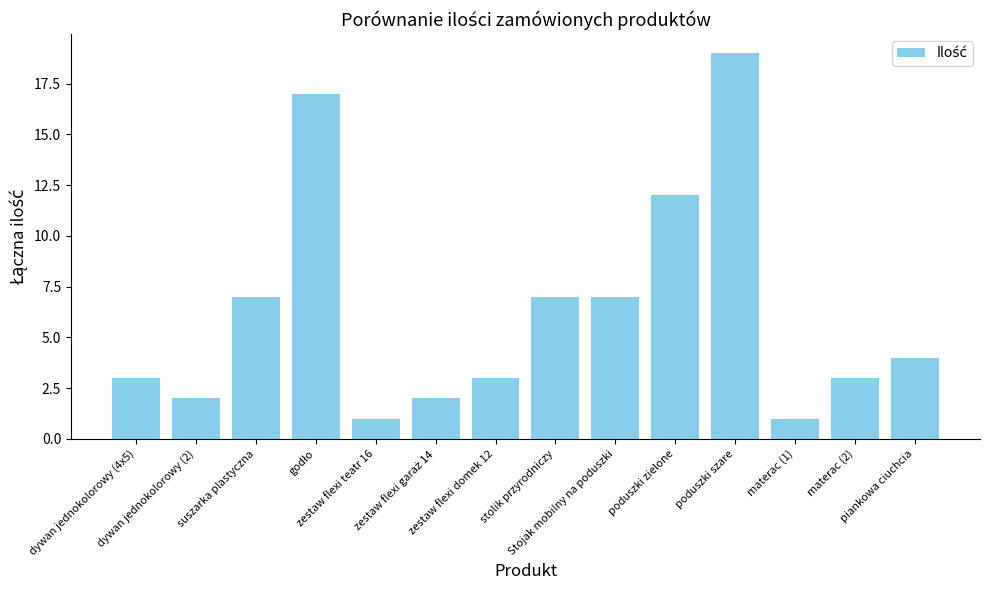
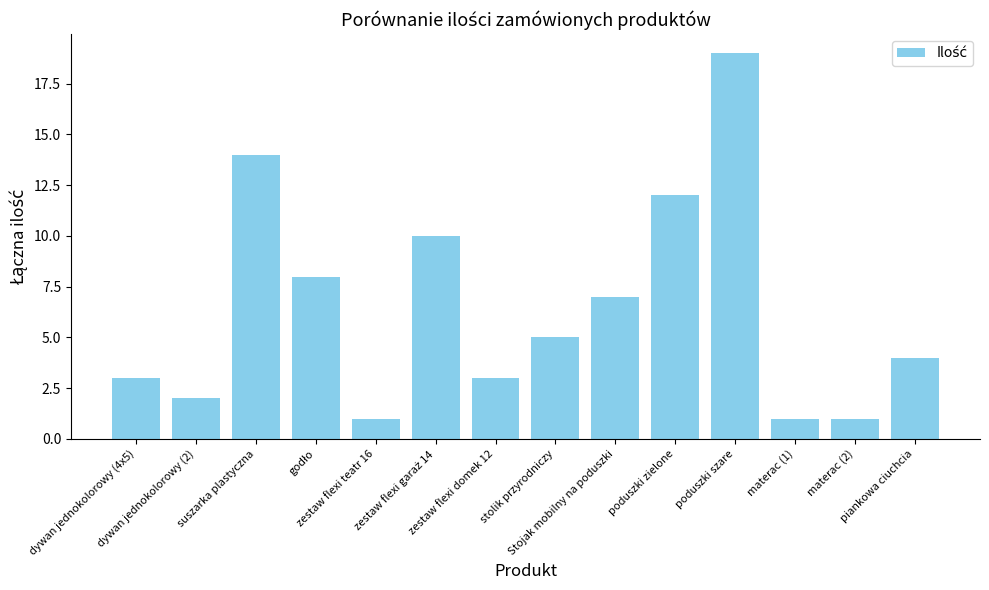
  {
    "dywan jednokolorowy (4x5)": 3,
    "dywan jednokolorowy (2)": 2,
-   "suszarka plastyczna": 7,
-   "godło": 17,
+   "suszarka plastyczna": 14,
+   "godło": 8,
    "zestaw flexi teatr 16": 1,
-   "zestaw flexi garaż 14": 2,
+   "zestaw flexi garaż 14": 10,
    "zestaw flexi domek 12": 3,
-   "stolik przyrodniczy": 7,
+   "stolik przyrodniczy": 5,
    "Stojak mobilny na poduszki": 7,
    "poduszki zielone": 12,
    "poduszki szare": 19,
    "materac (1)": 1,
-   "materac (2)": 3,
+   "materac (2)": 1,
    "piankowa ciuchcia": 4
  }
